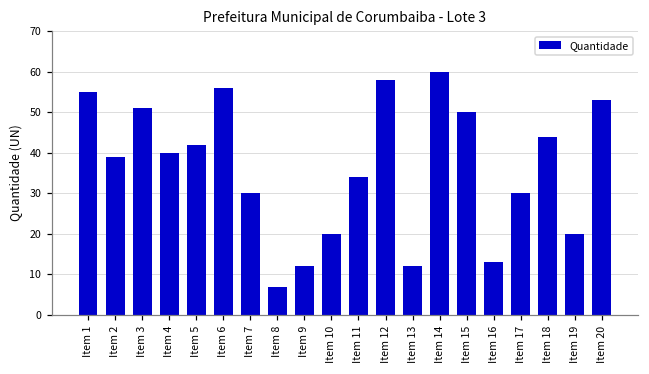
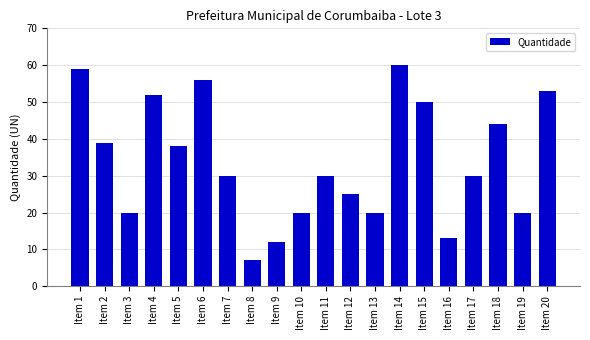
  {
-   "Item 1": 55,
+   "Item 1": 59,
    "Item 2": 39,
-   "Item 3": 51,
-   "Item 4": 40,
-   "Item 5": 42,
+   "Item 3": 20,
+   "Item 4": 52,
+   "Item 5": 38,
    "Item 6": 56,
    "Item 7": 30,
    "Item 8": 7,
    "Item 9": 12,
    "Item 10": 20,
-   "Item 11": 34,
-   "Item 12": 58,
-   "Item 13": 12,
+   "Item 11": 30,
+   "Item 12": 25,
+   "Item 13": 20,
    "Item 14": 60,
    "Item 15": 50,
    "Item 16": 13,
    "Item 17": 30,
    "Item 18": 44,
    "Item 19": 20,
    "Item 20": 53
  }
